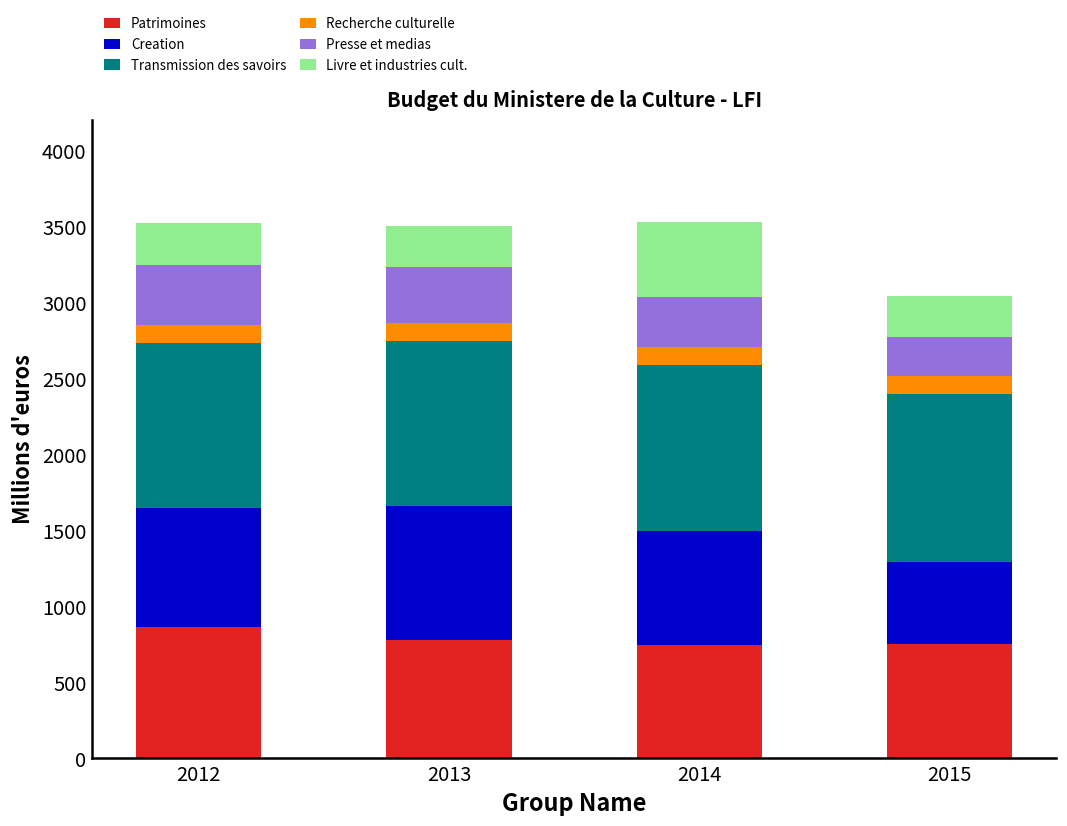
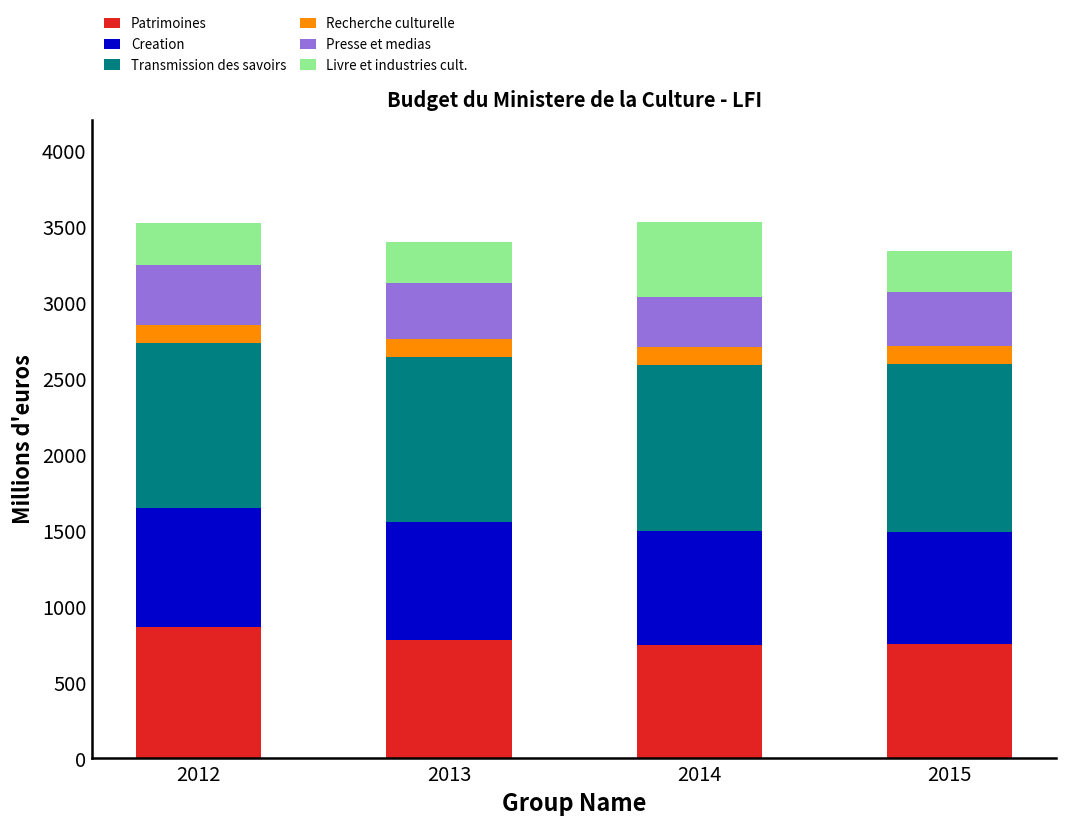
  {
    "Patrimoines": {
      "2012": 860,
      "2013": 780,
      "2014": 750,
      "2015": 750
    },
    "Creation": {
      "2012": 790,
-     "2013": 880,
+     "2013": 780,
      "2014": 750,
-     "2015": 540
+     "2015": 740
    },
    "Transmission des savoirs": {
      "2012": 1080,
      "2013": 1090,
      "2014": 1100,
      "2015": 1110
    },
    "Recherche culturelle": {
      "2012": 120,
      "2013": 120,
      "2014": 110,
      "2015": 120
    },
    "Presse et medias": {
      "2012": 390,
      "2013": 370,
      "2014": 330,
-     "2015": 260
+     "2015": 350
    },
    "Livre et industries cult.": {
      "2012": 280,
      "2013": 270,
      "2014": 490,
      "2015": 270
    }
  }
